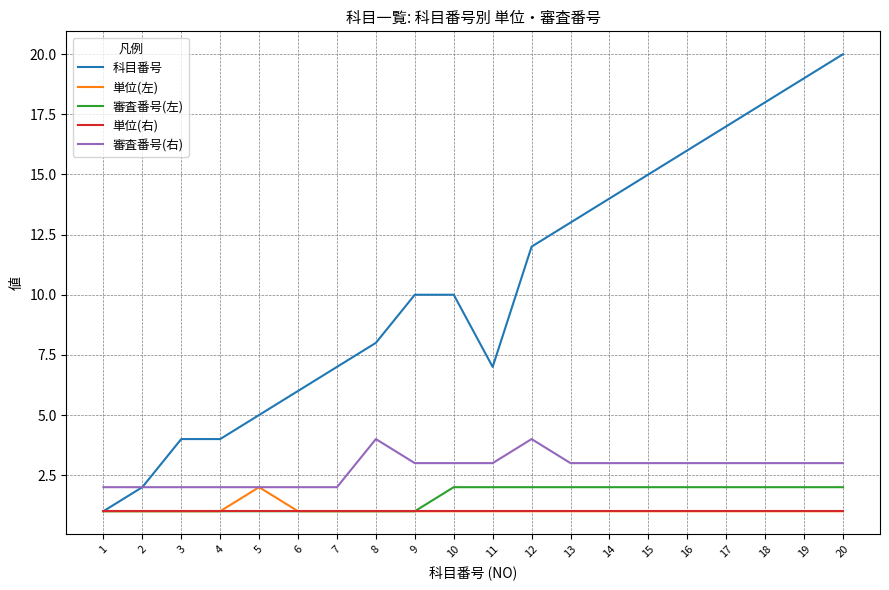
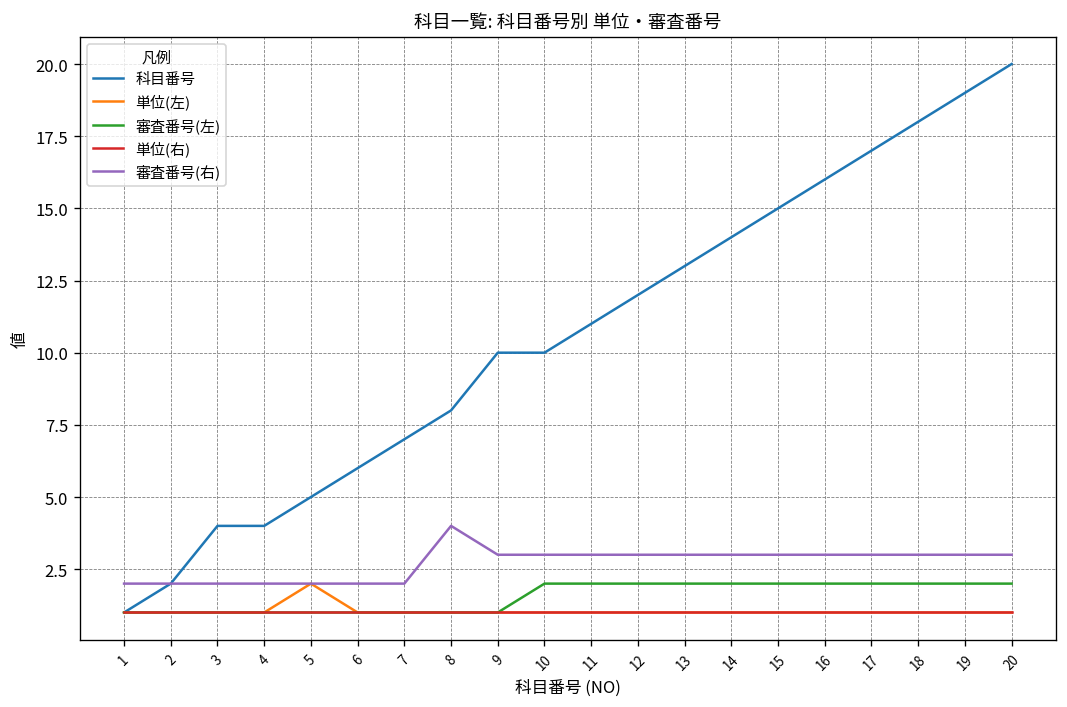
  {
    "科目番号": {
      "3": 4,
      "4": 4,
      "5": 5,
      "6": 6,
      "7": 7,
      "8": 8,
      "9": 10,
      "10": 10,
-     "11": 7,
+     "11": 11,
      "12": 12,
      "13": 13,
      "14": 14,
      "15": 15,
      "16": 16,
      "17": 17,
      "18": 18,
      "19": 19,
      "20": 20
    },
    "審査番号(左)": {
      "10": 2,
      "11": 2,
      "12": 2,
      "13": 2,
      "14": 2,
      "15": 2,
      "16": 2,
      "17": 2,
      "18": 2,
      "19": 2,
      "20": 2
    },
    "審査番号(右)": {
      "1": 2,
      "3": 2,
      "4": 2,
      "6": 2,
      "7": 2,
      "8": 4,
      "9": 3,
      "10": 3,
      "11": 3,
-     "12": 4,
+     "12": 3,
      "13": 3,
      "14": 3,
      "15": 3,
      "16": 3,
      "17": 3,
      "18": 3,
      "19": 3,
      "20": 3
    }
  }
